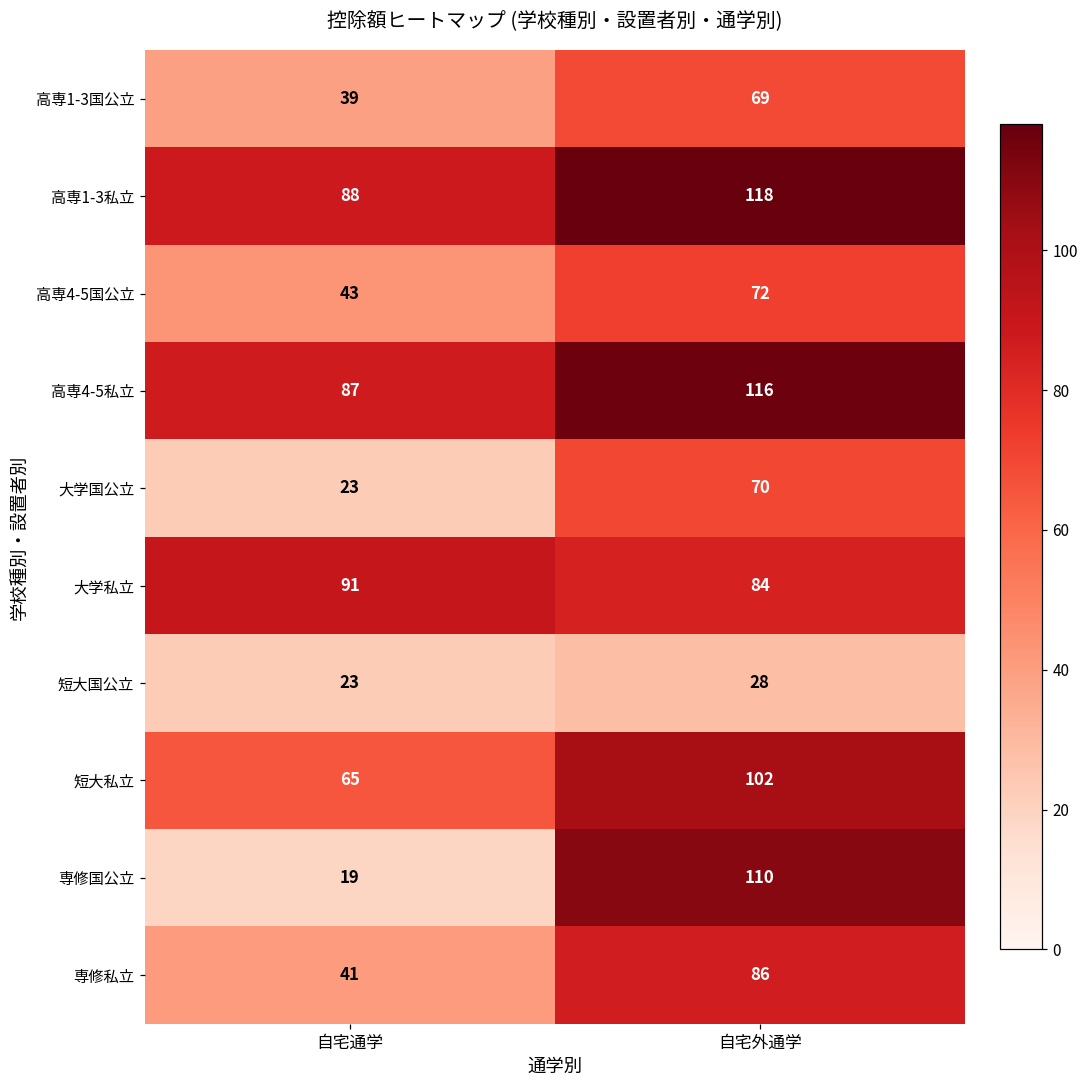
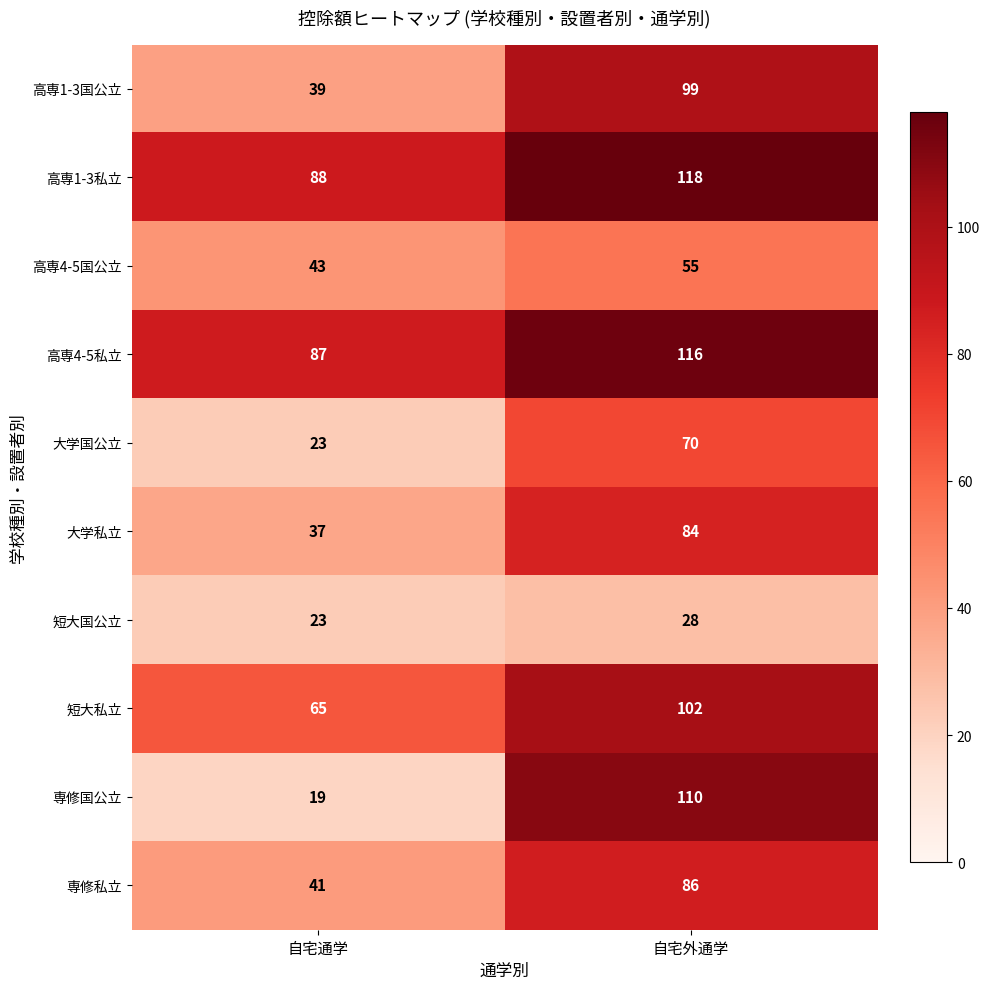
  {
    "高専1-3国公立": {
      "自宅通学": 39,
-     "自宅外通学": 69
+     "自宅外通学": 99
    },
    "高専1-3私立": {
      "自宅通学": 88,
      "自宅外通学": 118
    },
    "高専4-5国公立": {
      "自宅通学": 43,
-     "自宅外通学": 72
+     "自宅外通学": 55
    },
    "高専4-5私立": {
      "自宅通学": 87,
      "自宅外通学": 116
    },
    "大学国公立": {
      "自宅通学": 23,
      "自宅外通学": 70
    },
    "大学私立": {
-     "自宅通学": 91,
+     "自宅通学": 37,
      "自宅外通学": 84
    },
    "短大国公立": {
      "自宅通学": 23,
      "自宅外通学": 28
    },
    "短大私立": {
      "自宅通学": 65,
      "自宅外通学": 102
    },
    "専修国公立": {
      "自宅通学": 19,
      "自宅外通学": 110
    },
    "専修私立": {
      "自宅通学": 41,
      "自宅外通学": 86
    }
  }
